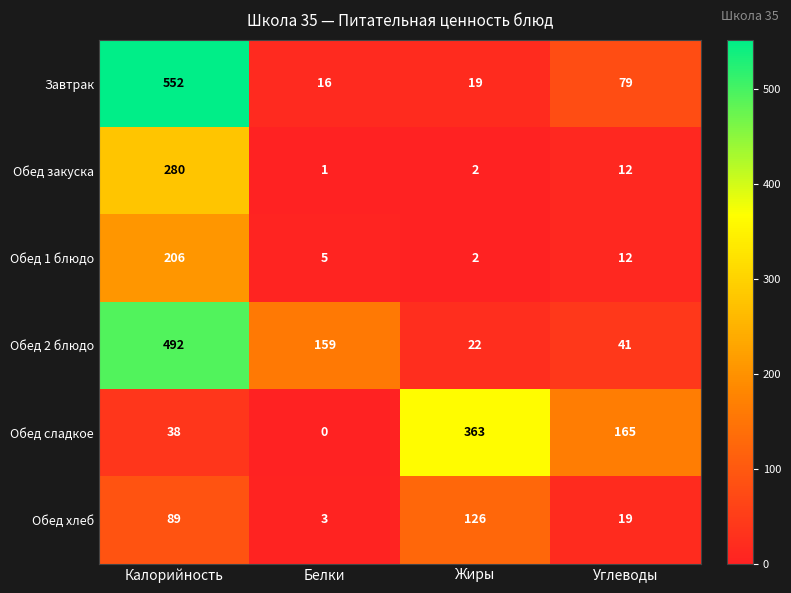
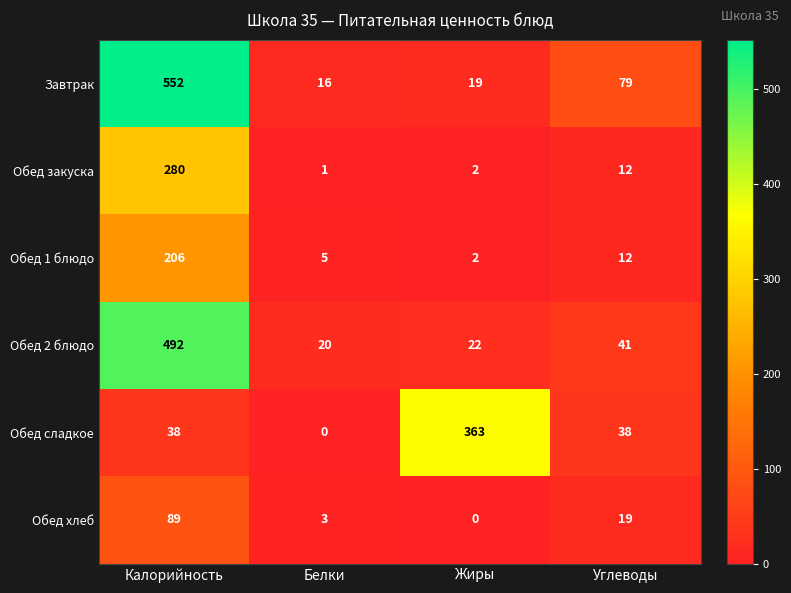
  {
    "Завтрак": {
      "Калорийность": 552,
      "Белки": 16,
      "Жиры": 19,
      "Углеводы": 79
    },
    "Обед закуска": {
      "Калорийность": 280,
      "Белки": 1,
      "Жиры": 2,
      "Углеводы": 12
    },
    "Обед 1 блюдо": {
      "Калорийность": 206,
      "Белки": 5,
      "Жиры": 2,
      "Углеводы": 12
    },
    "Обед 2 блюдо": {
      "Калорийность": 492,
-     "Белки": 159,
+     "Белки": 20,
      "Жиры": 22,
      "Углеводы": 41
    },
    "Обед сладкое": {
      "Калорийность": 38,
      "Белки": 0,
      "Жиры": 363,
-     "Углеводы": 165
+     "Углеводы": 38
    },
    "Обед хлеб": {
      "Калорийность": 89,
      "Белки": 3,
-     "Жиры": 126,
+     "Жиры": 0,
      "Углеводы": 19
    }
  }
